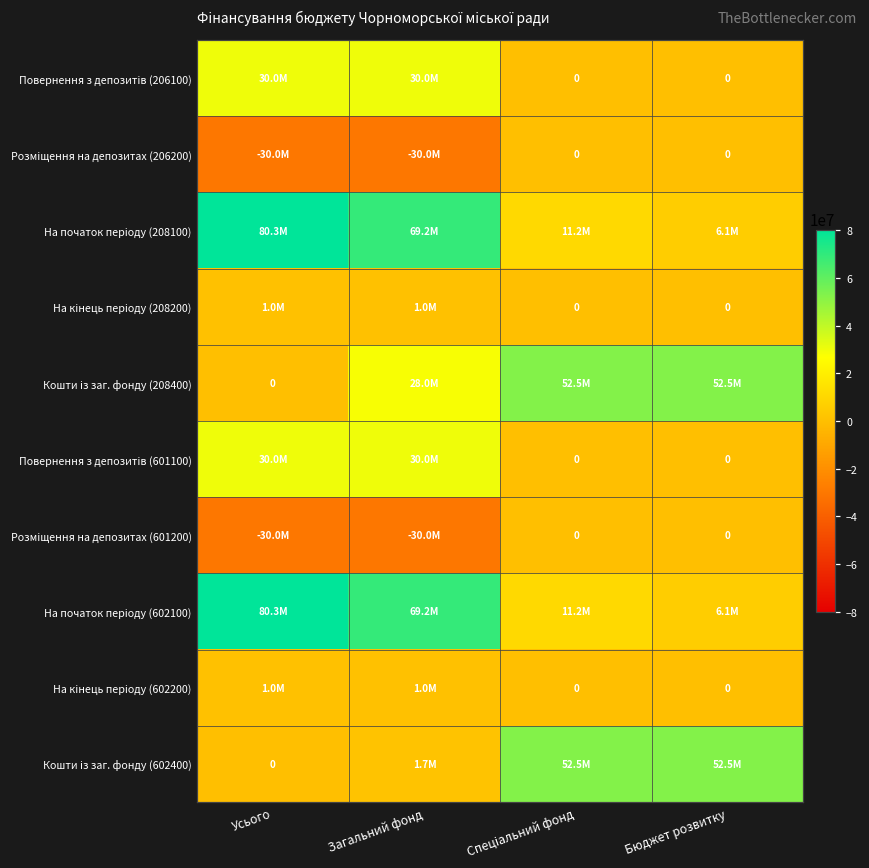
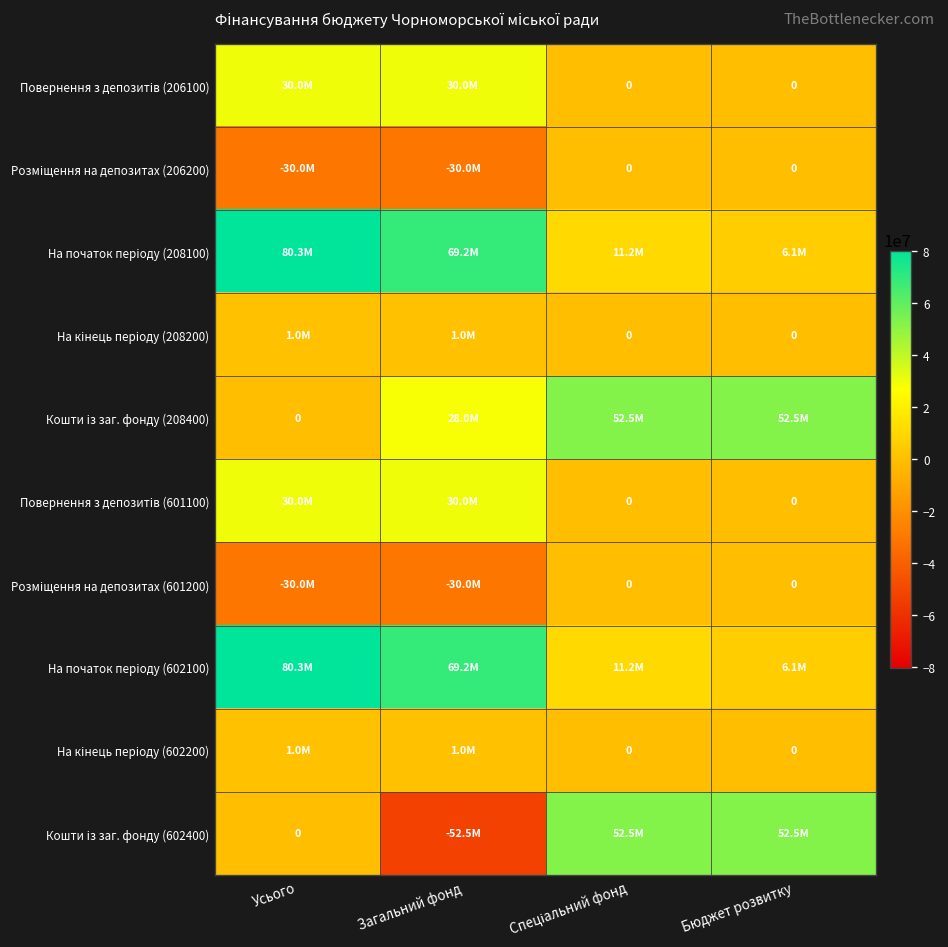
  {
    "Повернення з депозитів (206100)": {
      "Усього": "30.0M",
      "Загальний фонд": "30.0M",
      "Спеціальний фонд": "0",
      "Бюджет розвитку": "0"
    },
    "Розміщення на депозитах (206200)": {
      "Усього": "-30.0M",
      "Загальний фонд": "-30.0M",
      "Спеціальний фонд": "0",
      "Бюджет розвитку": "0"
    },
    "На початок періоду (208100)": {
      "Усього": "80.3M",
      "Загальний фонд": "69.2M",
      "Спеціальний фонд": "11.2M",
      "Бюджет розвитку": "6.1M"
    },
    "На кінець періоду (208200)": {
      "Усього": "1.0M",
      "Загальний фонд": "1.0M",
      "Спеціальний фонд": "0",
      "Бюджет розвитку": "0"
    },
    "Кошти із заг. фонду (208400)": {
      "Усього": "0",
      "Загальний фонд": "28.0M",
      "Спеціальний фонд": "52.5M",
      "Бюджет розвитку": "52.5M"
    },
    "Повернення з депозитів (601100)": {
      "Усього": "30.0M",
      "Загальний фонд": "30.0M",
      "Спеціальний фонд": "0",
      "Бюджет розвитку": "0"
    },
    "Розміщення на депозитах (601200)": {
      "Усього": "-30.0M",
      "Загальний фонд": "-30.0M",
      "Спеціальний фонд": "0",
      "Бюджет розвитку": "0"
    },
    "На початок періоду (602100)": {
      "Усього": "80.3M",
      "Загальний фонд": "69.2M",
      "Спеціальний фонд": "11.2M",
      "Бюджет розвитку": "6.1M"
    },
    "На кінець періоду (602200)": {
      "Усього": "1.0M",
      "Загальний фонд": "1.0M",
      "Спеціальний фонд": "0",
      "Бюджет розвитку": "0"
    },
    "Кошти із заг. фонду (602400)": {
      "Усього": "0",
-     "Загальний фонд": "1.7M",
+     "Загальний фонд": "-52.5M",
      "Спеціальний фонд": "52.5M",
      "Бюджет розвитку": "52.5M"
    }
  }
